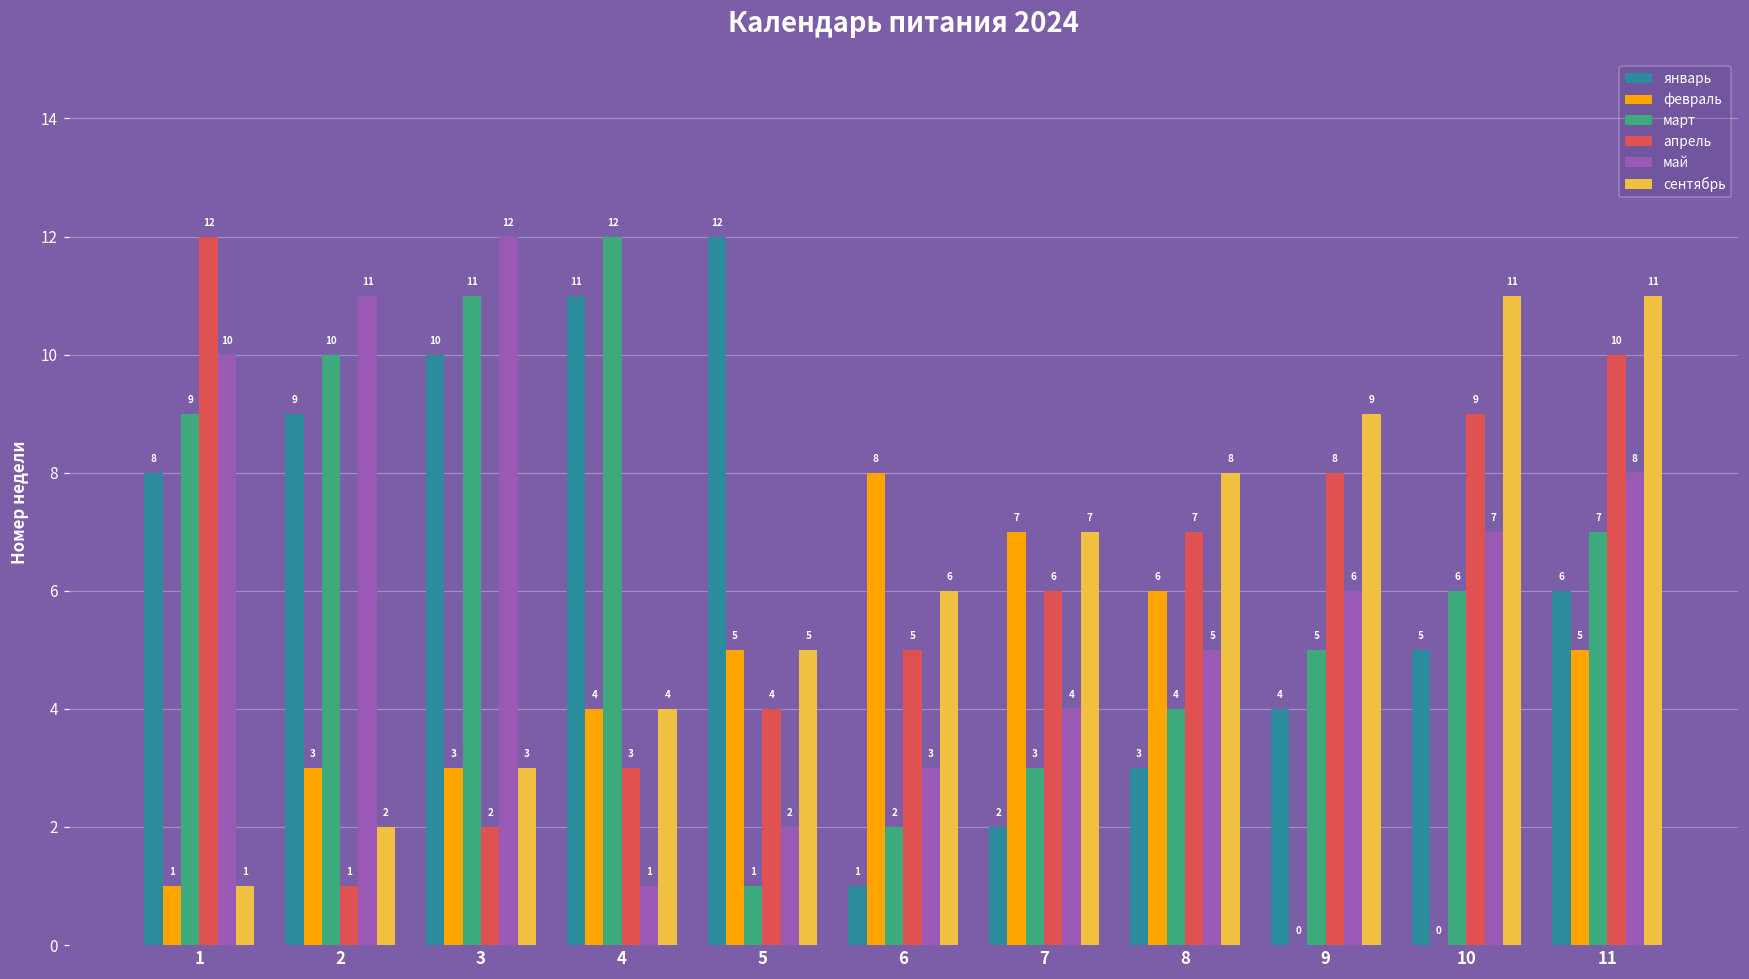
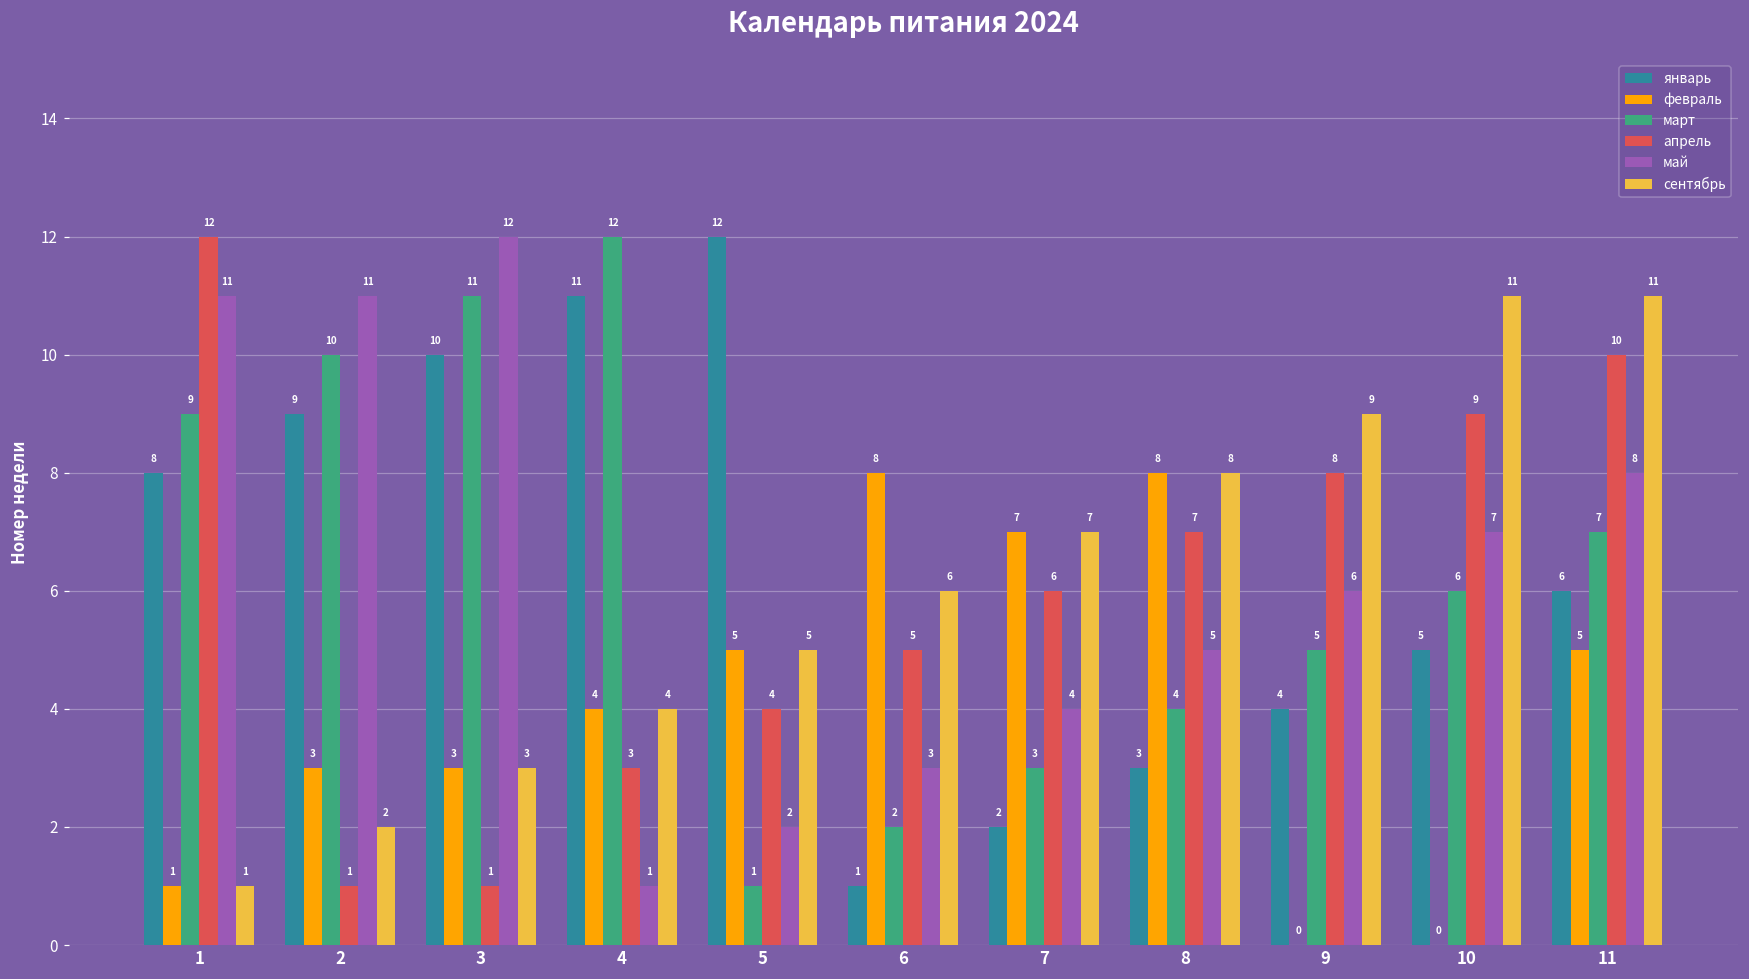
  {
    "февраль": {
      "1": 1,
      "2": 3,
      "3": 3,
      "4": 4,
      "5": 5,
      "6": 8,
      "7": 7,
-     "8": 6,
+     "8": 8,
      "9": 0,
      "10": 0,
      "11": 5
    },
    "апрель": {
      "1": 12,
      "2": 1,
-     "3": 2,
+     "3": 1,
      "4": 3,
      "5": 4,
      "6": 5,
      "7": 6,
      "8": 7,
      "9": 8,
      "10": 9,
      "11": 10
    },
    "май": {
-     "1": 10,
+     "1": 11,
      "2": 11,
      "3": 12,
      "4": 1,
      "5": 2,
      "6": 3,
      "7": 4,
      "8": 5,
      "9": 6,
      "10": 7,
      "11": 8
    },
    "сентябрь": {
      "1": 1,
      "2": 2,
      "3": 3,
      "4": 4,
      "5": 5,
      "6": 6,
      "7": 7,
      "8": 8,
      "9": 9,
      "10": 11,
      "11": 11
    }
  }
